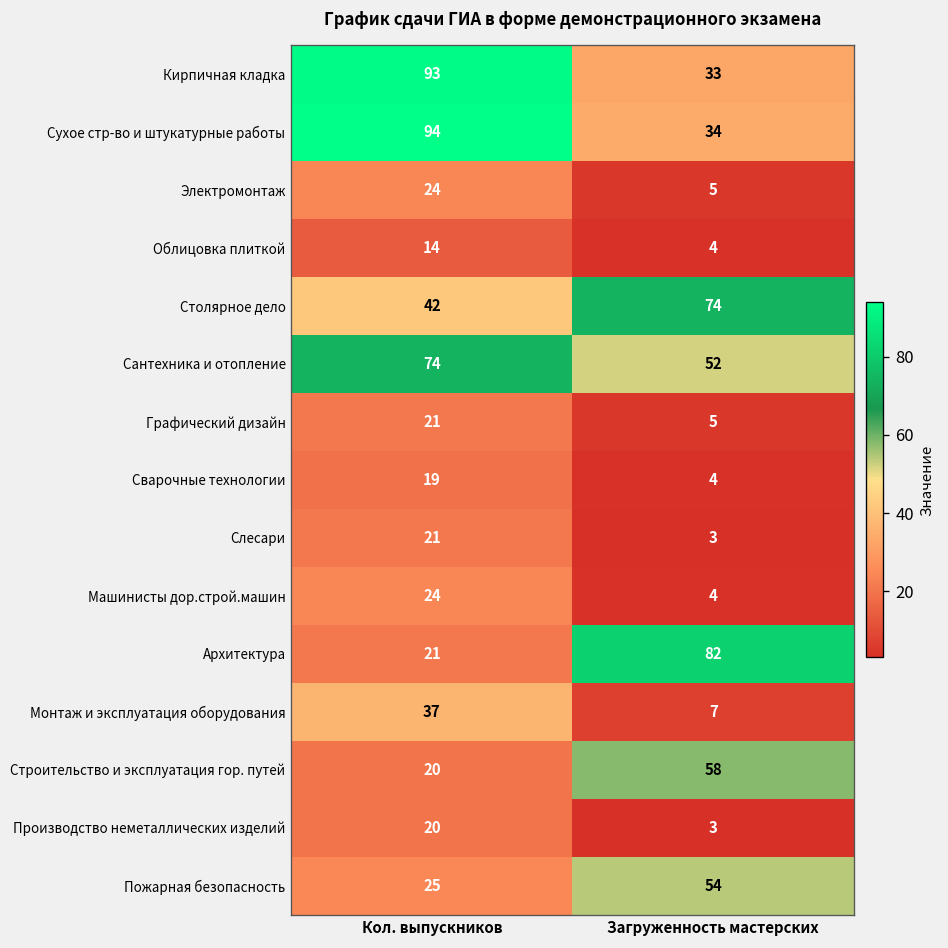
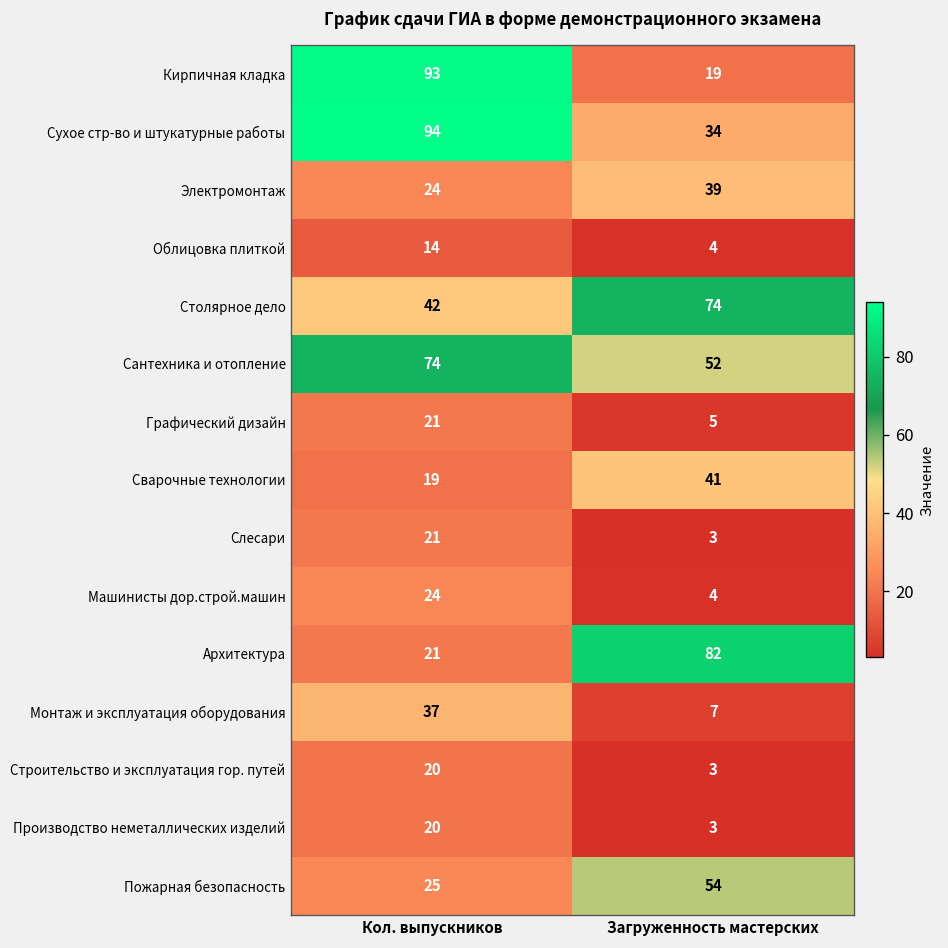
  {
    "Кирпичная кладка": {
      "Кол. выпускников": 93,
-     "Загруженность мастерских": 33
+     "Загруженность мастерских": 19
    },
    "Сухое стр-во и штукатурные работы": {
      "Кол. выпускников": 94,
      "Загруженность мастерских": 34
    },
    "Электромонтаж": {
      "Кол. выпускников": 24,
-     "Загруженность мастерских": 5
+     "Загруженность мастерских": 39
    },
    "Облицовка плиткой": {
      "Кол. выпускников": 14,
      "Загруженность мастерских": 4
    },
    "Столярное дело": {
      "Кол. выпускников": 42,
      "Загруженность мастерских": 74
    },
    "Сантехника и отопление": {
      "Кол. выпускников": 74,
      "Загруженность мастерских": 52
    },
    "Графический дизайн": {
      "Кол. выпускников": 21,
      "Загруженность мастерских": 5
    },
    "Сварочные технологии": {
      "Кол. выпускников": 19,
-     "Загруженность мастерских": 4
+     "Загруженность мастерских": 41
    },
    "Слесари": {
      "Кол. выпускников": 21,
      "Загруженность мастерских": 3
    },
    "Машинисты дор.строй.машин": {
      "Кол. выпускников": 24,
      "Загруженность мастерских": 4
    },
    "Архитектура": {
      "Кол. выпускников": 21,
      "Загруженность мастерских": 82
    },
    "Монтаж и эксплуатация оборудования": {
      "Кол. выпускников": 37,
      "Загруженность мастерских": 7
    },
    "Строительство и эксплуатация гор. путей": {
      "Кол. выпускников": 20,
-     "Загруженность мастерских": 58
+     "Загруженность мастерских": 3
    },
    "Производство неметаллических изделий": {
      "Кол. выпускников": 20,
      "Загруженность мастерских": 3
    },
    "Пожарная безопасность": {
      "Кол. выпускников": 25,
      "Загруженность мастерских": 54
    }
  }
